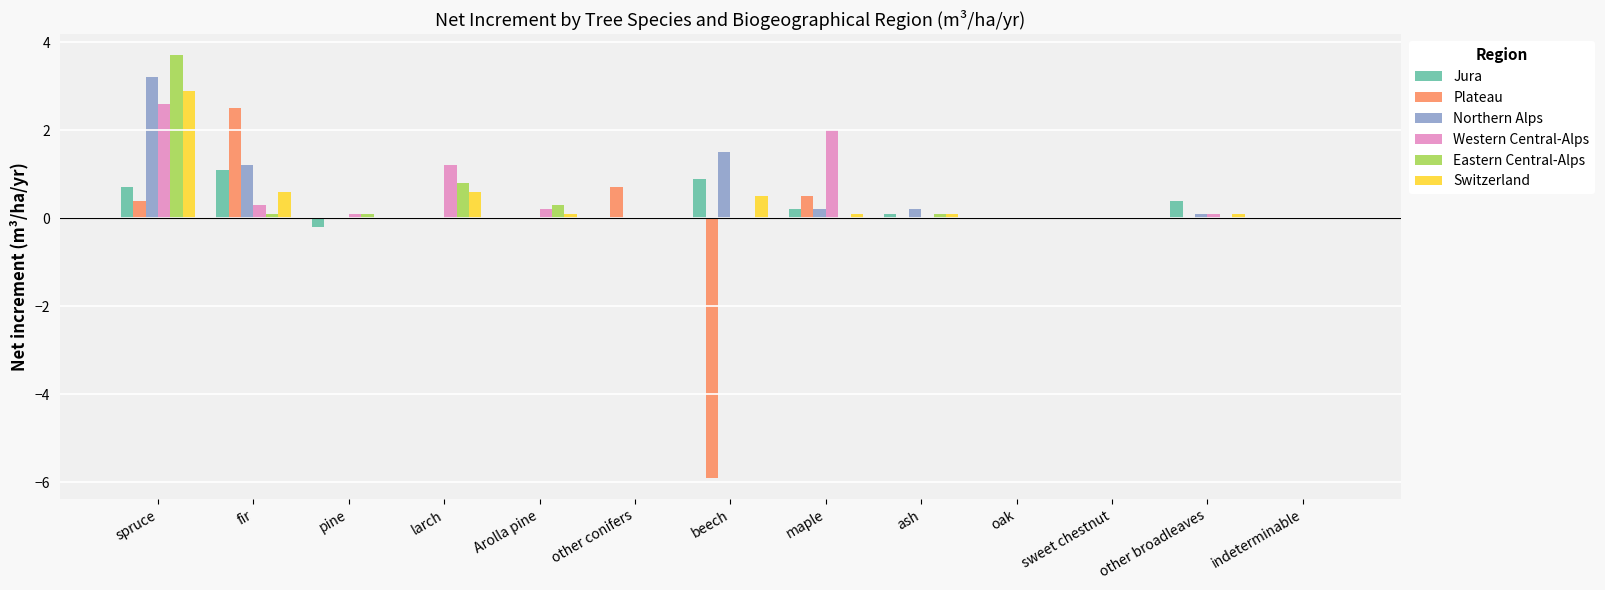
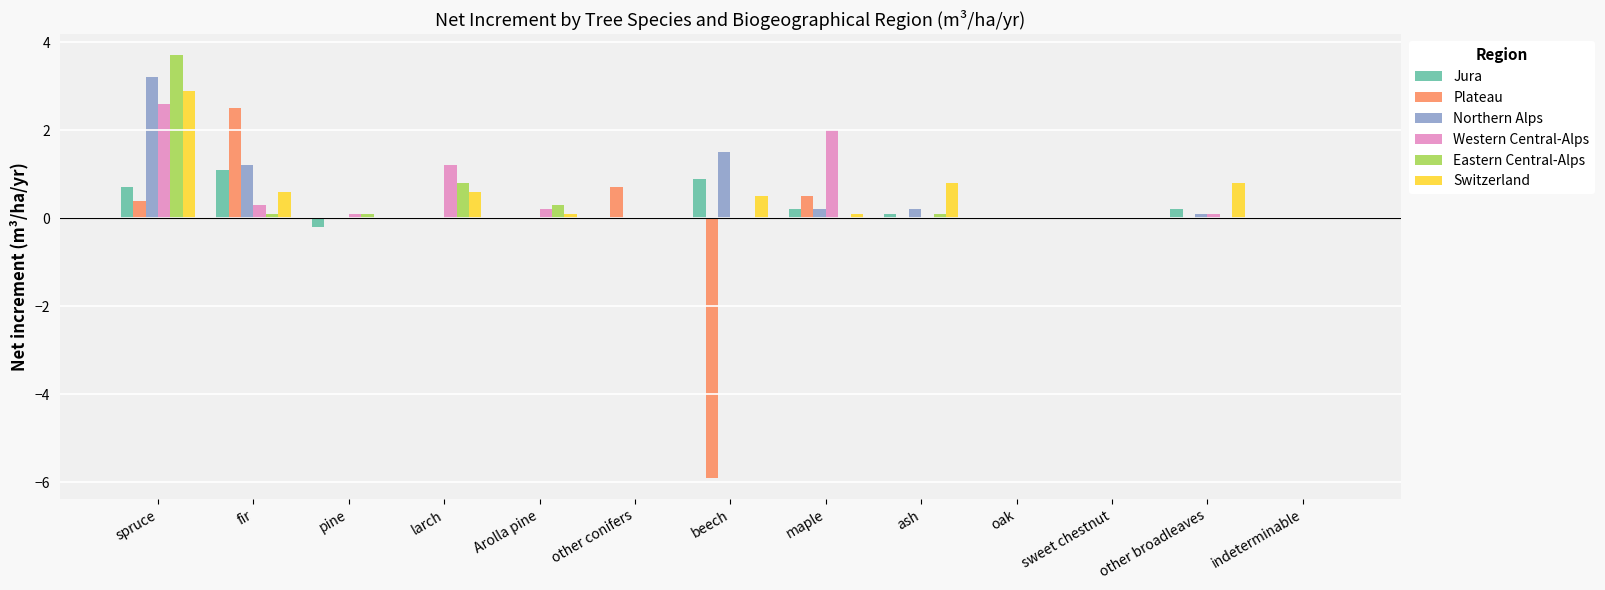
  {
    "Jura": {
      "spruce": 0.7,
      "fir": 1.1,
      "pine": -0.2,
      "larch": 0.0,
      "Arolla pine": 0.0,
      "other conifers": 0.0,
      "beech": 0.9,
      "maple": 0.2,
      "ash": 0.1,
      "oak": 0.0,
      "sweet chestnut": 0.0,
-     "other broadleaves": 0.4,
+     "other broadleaves": 0.2,
      "indeterminable": 0.0
    },
    "Plateau": {
      "spruce": 0.4,
      "fir": 2.5,
      "pine": 0.0,
      "larch": 0.0,
      "Arolla pine": 0.0,
      "other conifers": 0.7,
      "beech": -5.9,
      "maple": 0.5,
      "ash": 0.0,
      "oak": 0.0,
      "sweet chestnut": 0.0,
      "other broadleaves": 0.0,
      "indeterminable": 0.0
    },
    "Northern Alps": {
      "spruce": 3.2,
      "fir": 1.2,
      "pine": 0.0,
      "larch": 0.0,
      "Arolla pine": 0.0,
      "other conifers": 0.0,
      "beech": 1.5,
      "maple": 0.2,
      "ash": 0.2,
      "oak": 0.0,
      "sweet chestnut": 0.0,
      "other broadleaves": 0.1,
      "indeterminable": 0.0
    },
    "Western Central-Alps": {
      "spruce": 2.6,
      "fir": 0.3,
      "pine": 0.1,
      "larch": 1.2,
      "Arolla pine": 0.2,
      "other conifers": 0.0,
      "beech": 0.0,
      "maple": 2.0,
      "ash": 0.0,
      "oak": 0.0,
      "sweet chestnut": 0.0,
      "other broadleaves": 0.1,
      "indeterminable": 0.0
    },
    "Eastern Central-Alps": {
      "spruce": 3.7,
      "fir": 0.1,
      "pine": 0.1,
      "larch": 0.8,
      "Arolla pine": 0.3,
      "other conifers": 0.0,
      "beech": 0.0,
      "maple": 0.0,
      "ash": 0.1,
      "oak": 0.0,
      "sweet chestnut": 0.0,
      "other broadleaves": 0.0,
      "indeterminable": 0.0
    },
    "Switzerland": {
      "spruce": 2.9,
      "fir": 0.6,
      "pine": 0.0,
      "larch": 0.6,
      "Arolla pine": 0.1,
      "other conifers": 0.0,
      "beech": 0.5,
      "maple": 0.1,
-     "ash": 0.1,
+     "ash": 0.8,
      "oak": 0.0,
      "sweet chestnut": 0.0,
-     "other broadleaves": 0.1,
+     "other broadleaves": 0.8,
      "indeterminable": 0.0
    }
  }
